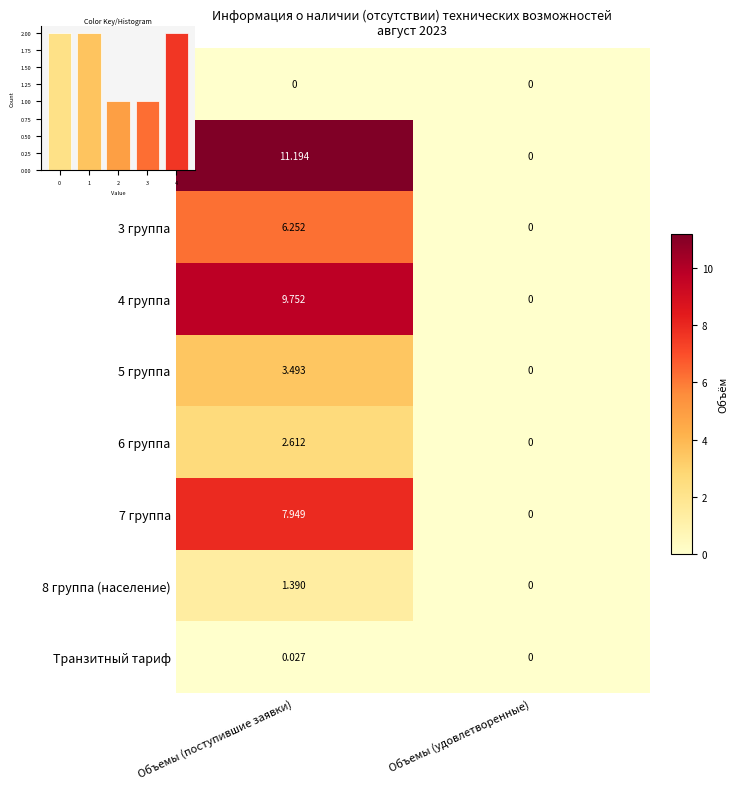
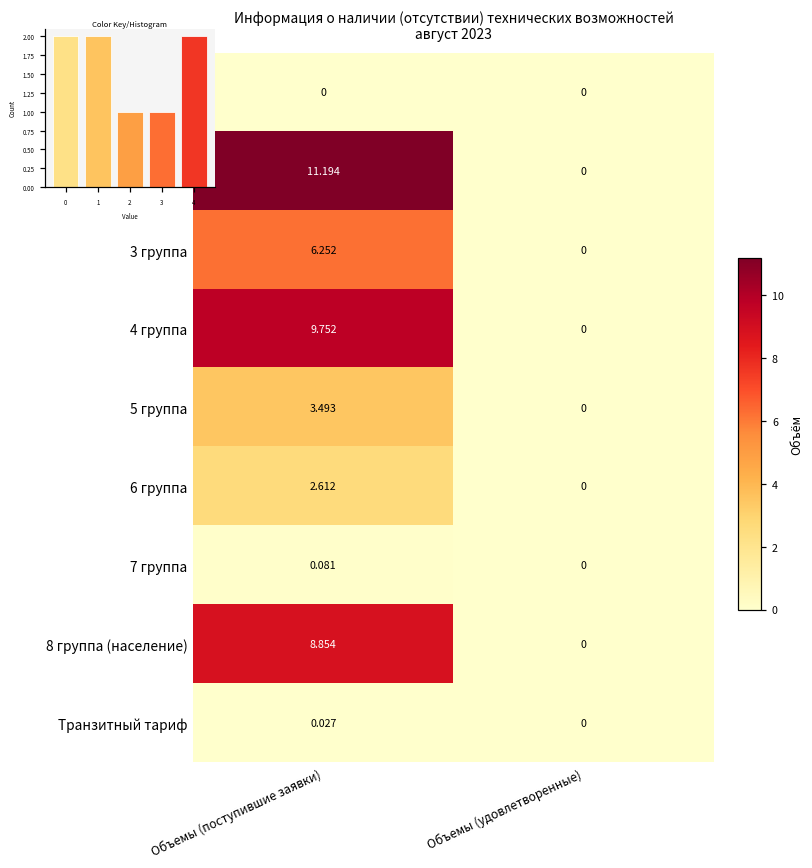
  {
    "Информация о наличии (отсутствии) технических возможностей август 2023": {
      "3 группа": {
        "Объемы (поступившие заявки)": 6.252,
        "Объемы (удовлетворенные)": 0
      },
      "4 группа": {
        "Объемы (поступившие заявки)": 9.752,
        "Объемы (удовлетворенные)": 0
      },
      "5 группа": {
        "Объемы (поступившие заявки)": 3.493,
        "Объемы (удовлетворенные)": 0
      },
      "6 группа": {
        "Объемы (поступившие заявки)": 2.612,
        "Объемы (удовлетворенные)": 0
      },
      "7 группа": {
-       "Объемы (поступившие заявки)": 7.949,
+       "Объемы (поступившие заявки)": 0.081,
        "Объемы (удовлетворенные)": 0
      },
      "8 группа (население)": {
-       "Объемы (поступившие заявки)": 1.390,
+       "Объемы (поступившие заявки)": 8.854,
        "Объемы (удовлетворенные)": 0
      },
      "Транзитный тариф": {
        "Объемы (поступившие заявки)": 0.027,
        "Объемы (удовлетворенные)": 0
      }
    },
    "Color Key/Histogram": {
      "0": 2.0,
      "1": 2.0,
      "2": 1.0,
      "3": 1.0
    }
  }
